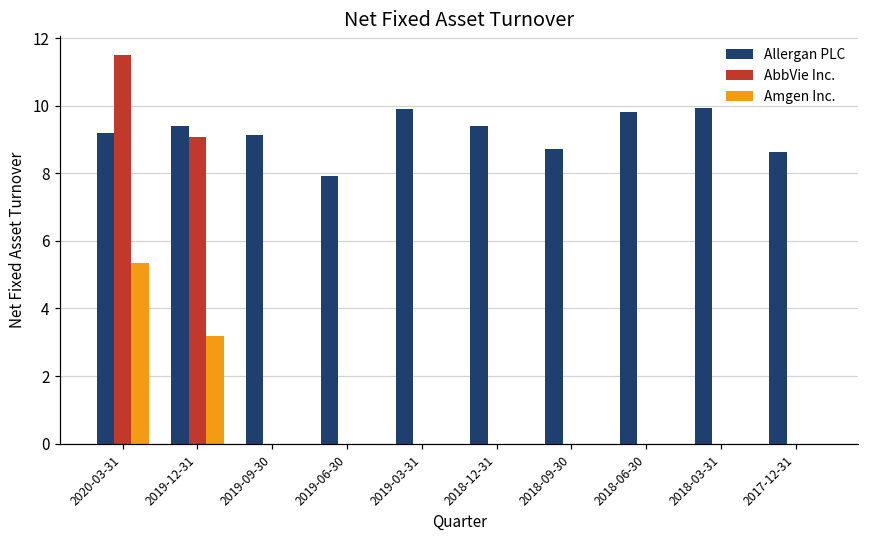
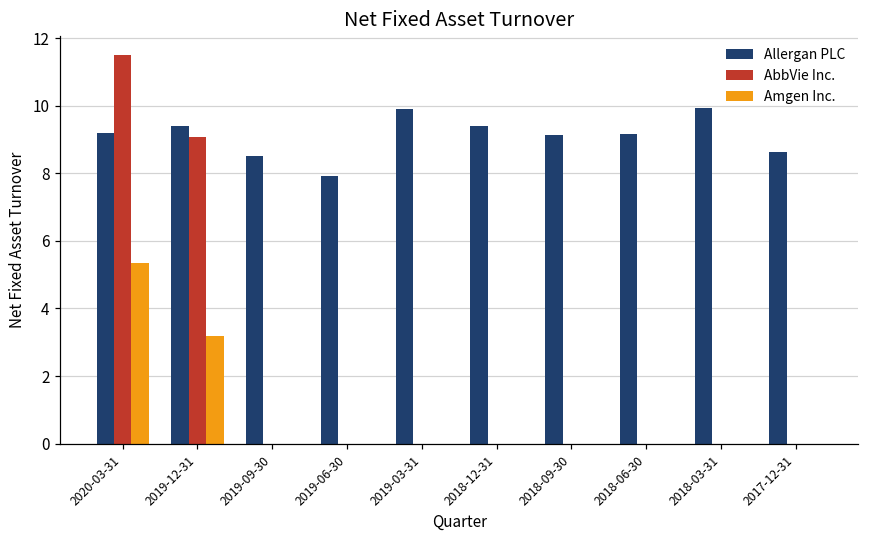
  {
    "Allergan PLC": {
      "2020-03-31": 9.2,
      "2019-12-31": 9.4,
-     "2019-09-30": 9.1,
+     "2019-09-30": 8.5,
      "2019-06-30": 7.9,
      "2019-03-31": 9.9,
      "2018-12-31": 9.4,
-     "2018-09-30": 8.7,
-     "2018-06-30": 9.8,
+     "2018-09-30": 9.1,
+     "2018-06-30": 9.2,
      "2018-03-31": 9.9,
      "2017-12-31": 8.6
    },
    "AbbVie Inc.": {
      "2020-03-31": 11.5,
      "2019-12-31": 9.1,
      "2019-09-30": 0.0,
      "2019-06-30": 0.0,
      "2019-03-31": 0.0,
      "2018-12-31": 0.0,
      "2018-09-30": 0.0,
      "2018-06-30": 0.0,
      "2018-03-31": 0.0,
      "2017-12-31": 0.0
    },
    "Amgen Inc.": {
      "2020-03-31": 5.4,
      "2019-12-31": 3.2,
      "2019-09-30": 0.0,
      "2019-06-30": 0.0,
      "2019-03-31": 0.0,
      "2018-12-31": 0.0,
      "2018-09-30": 0.0,
      "2018-06-30": 0.0,
      "2018-03-31": 0.0,
      "2017-12-31": 0.0
    }
  }
